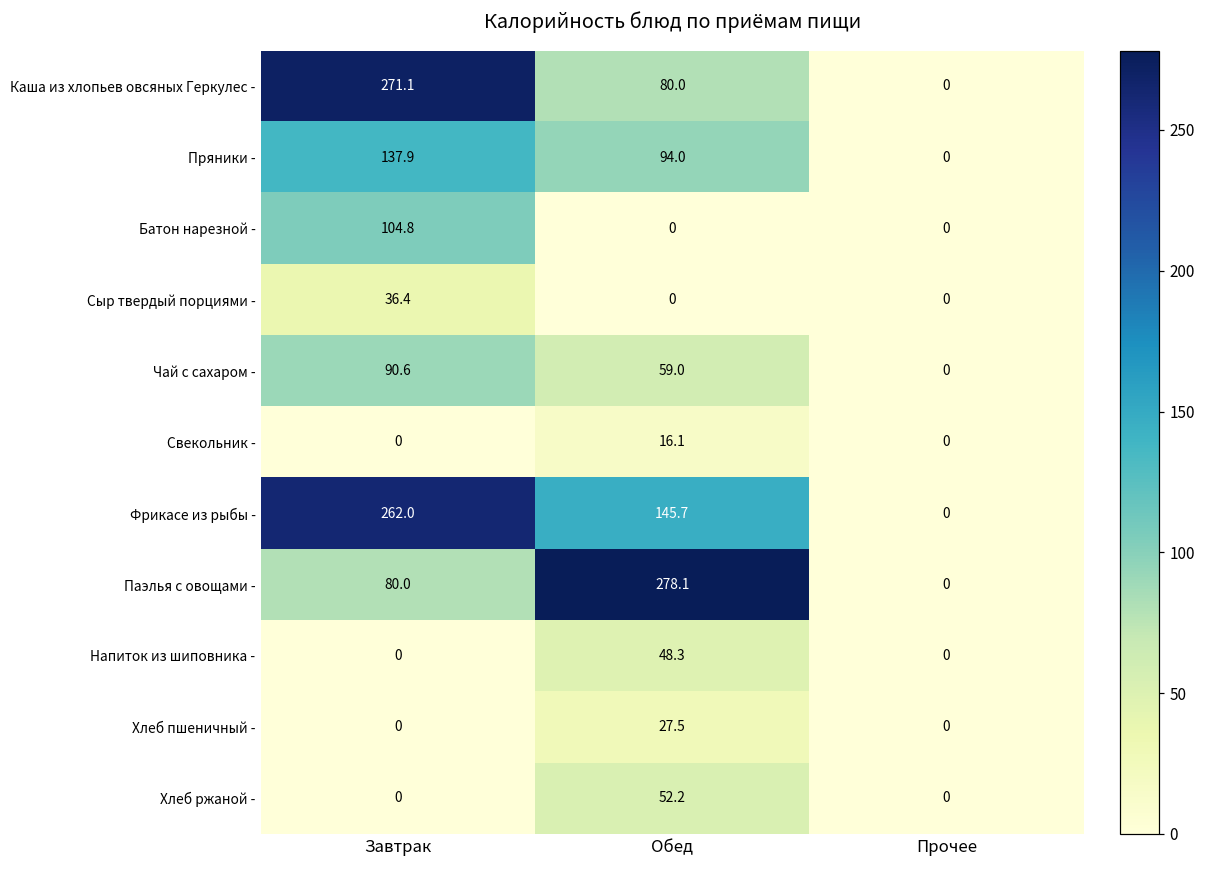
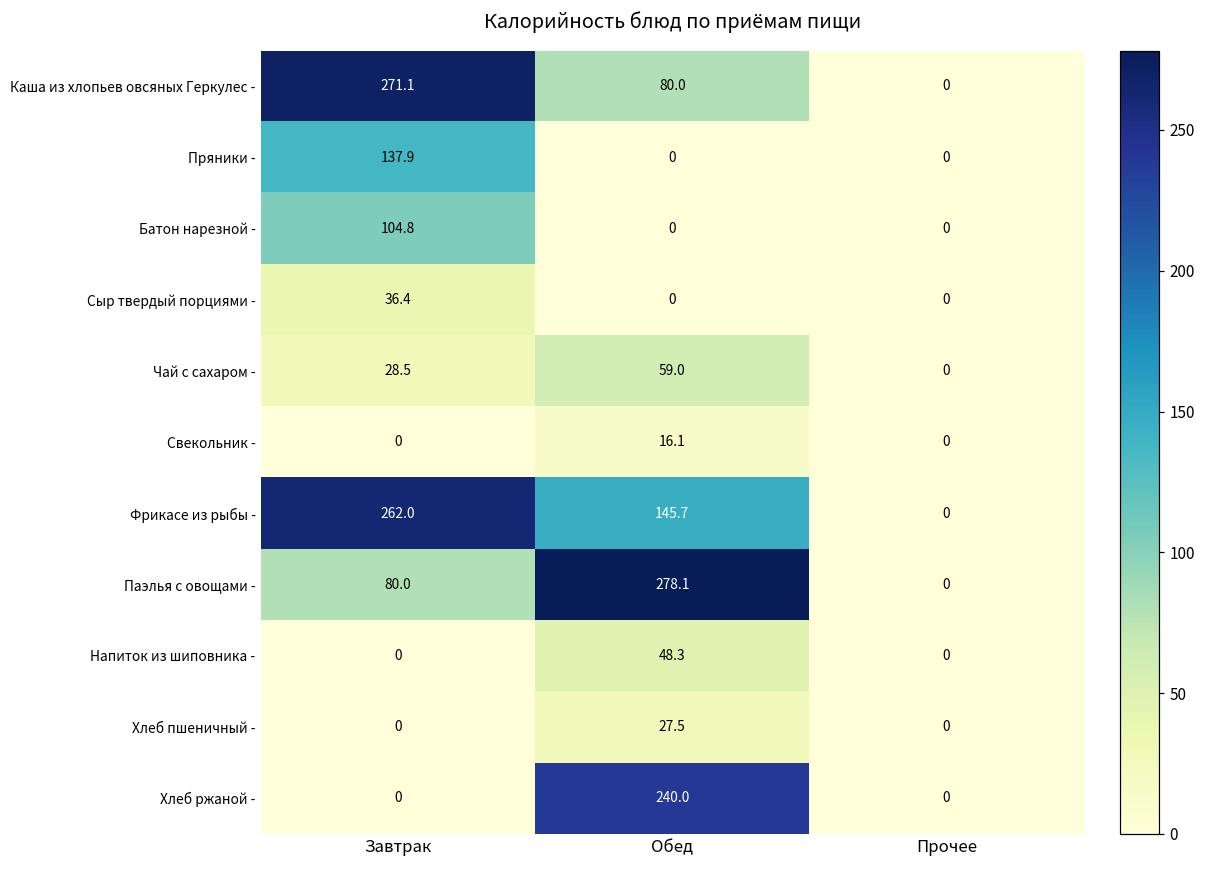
  {
    "Каша из хлопьев овсяных Геркулес -": {
      "Завтрак": 271.1,
      "Обед": 80.0,
      "Прочее": 0
    },
    "Пряники -": {
      "Завтрак": 137.9,
-     "Обед": 94.0,
+     "Обед": 0,
      "Прочее": 0
    },
    "Батон нарезной -": {
      "Завтрак": 104.8,
      "Обед": 0,
      "Прочее": 0
    },
    "Сыр твердый порциями -": {
      "Завтрак": 36.4,
      "Обед": 0,
      "Прочее": 0
    },
    "Чай с сахаром -": {
-     "Завтрак": 90.6,
+     "Завтрак": 28.5,
      "Обед": 59.0,
      "Прочее": 0
    },
    "Свекольник -": {
      "Завтрак": 0,
      "Обед": 16.1,
      "Прочее": 0
    },
    "Фрикасе из рыбы -": {
      "Завтрак": 262.0,
      "Обед": 145.7,
      "Прочее": 0
    },
    "Паэлья с овощами -": {
      "Завтрак": 80.0,
      "Обед": 278.1,
      "Прочее": 0
    },
    "Напиток из шиповника -": {
      "Завтрак": 0,
      "Обед": 48.3,
      "Прочее": 0
    },
    "Хлеб пшеничный -": {
      "Завтрак": 0,
      "Обед": 27.5,
      "Прочее": 0
    },
    "Хлеб ржаной -": {
      "Завтрак": 0,
-     "Обед": 52.2,
+     "Обед": 240.0,
      "Прочее": 0
    }
  }
